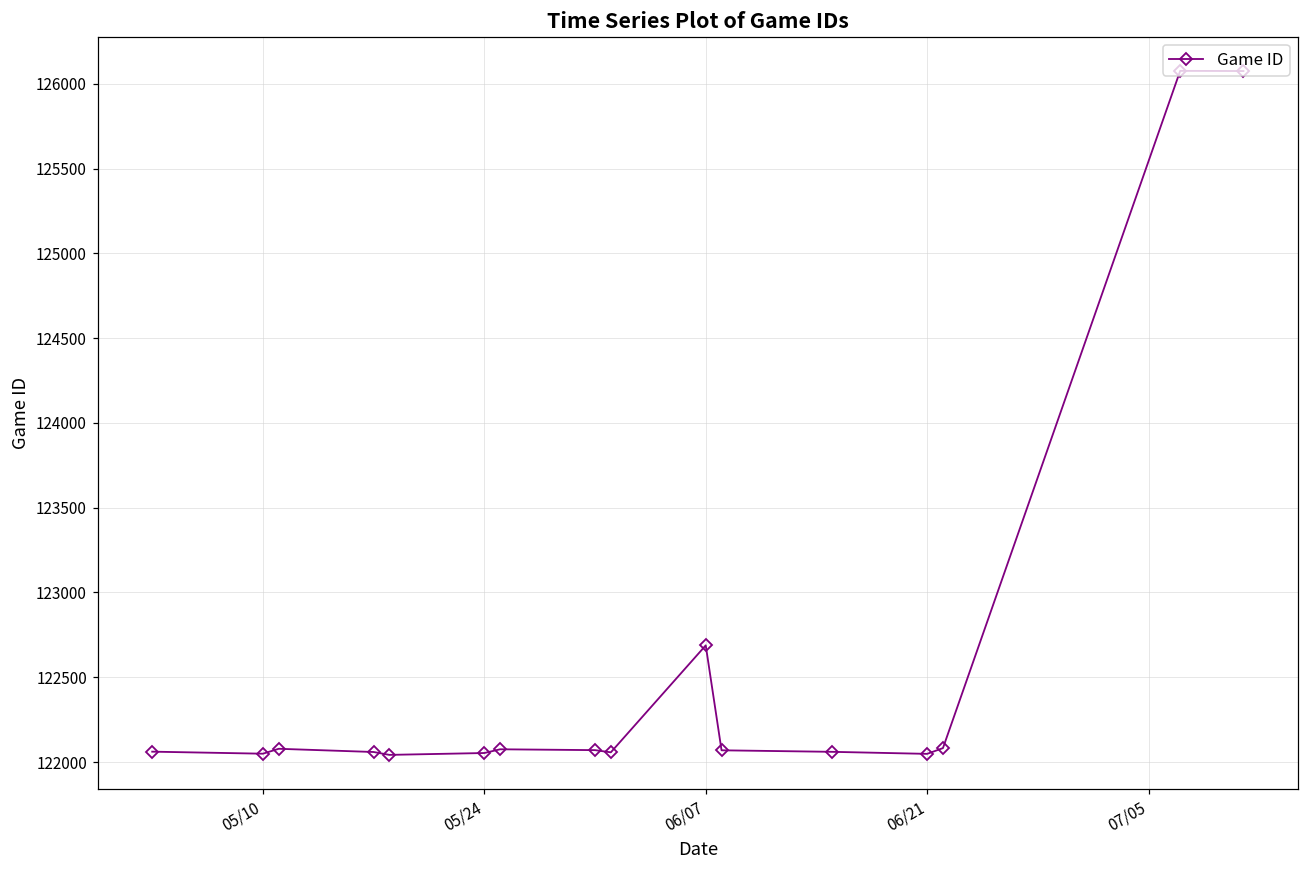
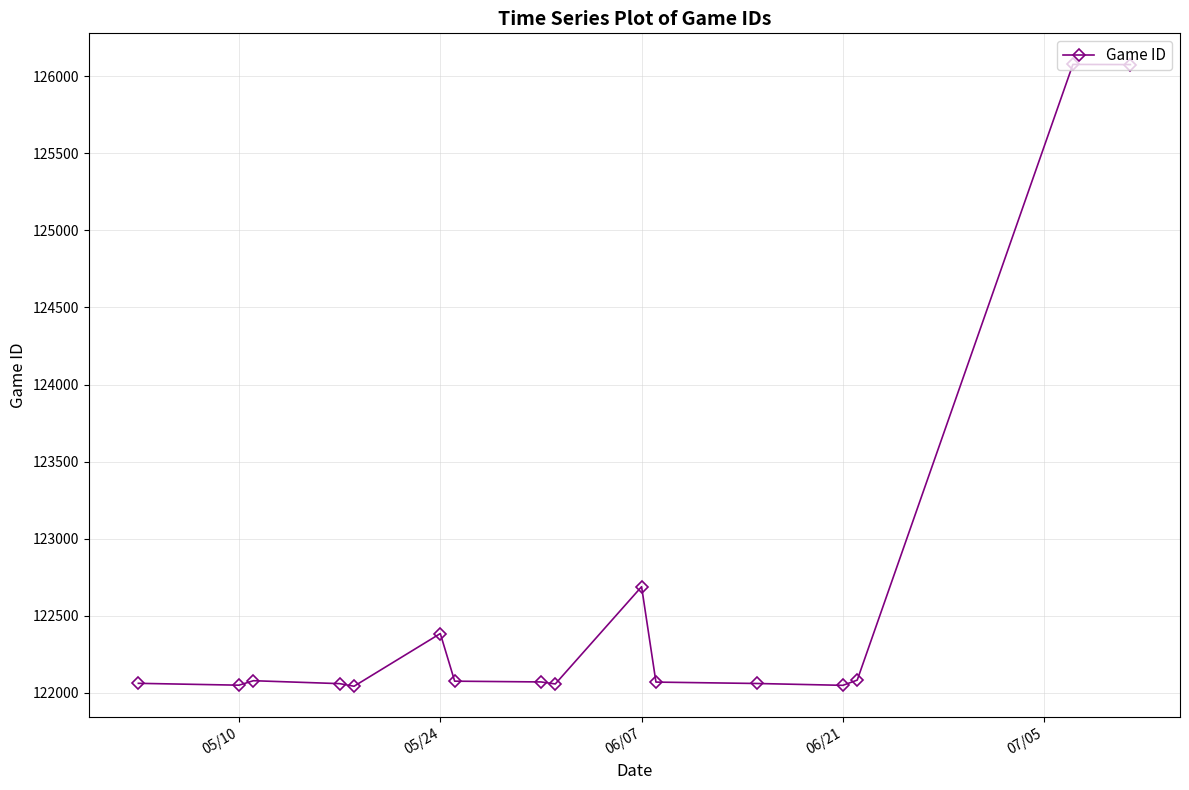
  {
    "05/10": 122050,
-   "05/24": 122050,
+   "05/24": 122380,
    "06/07": 122690,
    "06/21": 122050
  }
